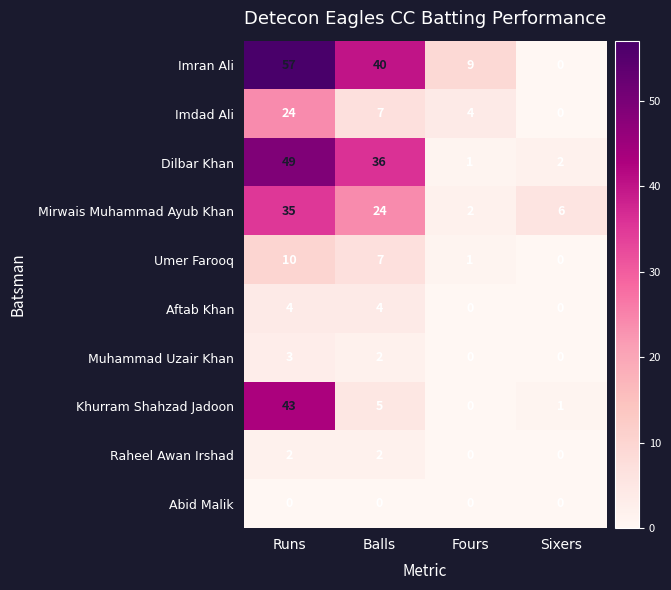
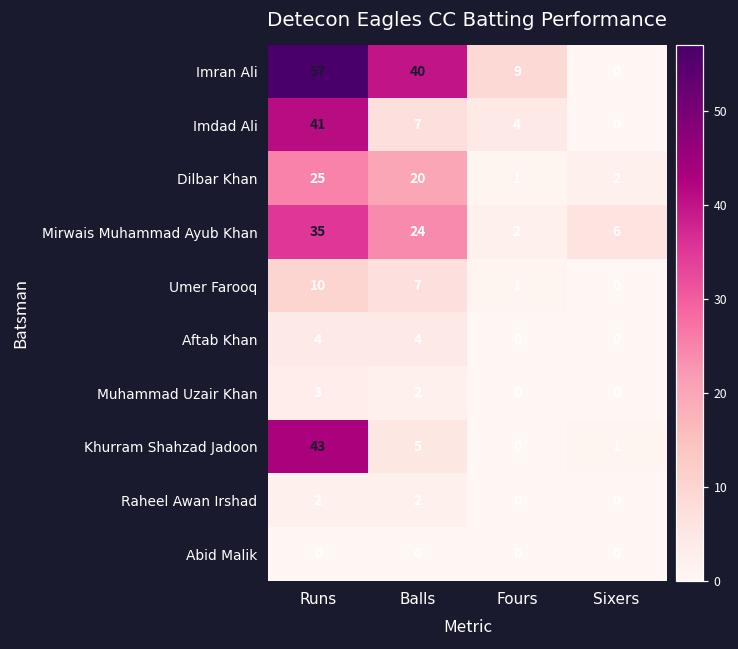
  {
    "Imdad Ali": {
-     "Runs": 24
+     "Runs": 41
    },
    "Dilbar Khan": {
-     "Runs": 49,
-     "Balls": 36
+     "Runs": 25,
+     "Balls": 20
    }
  }
